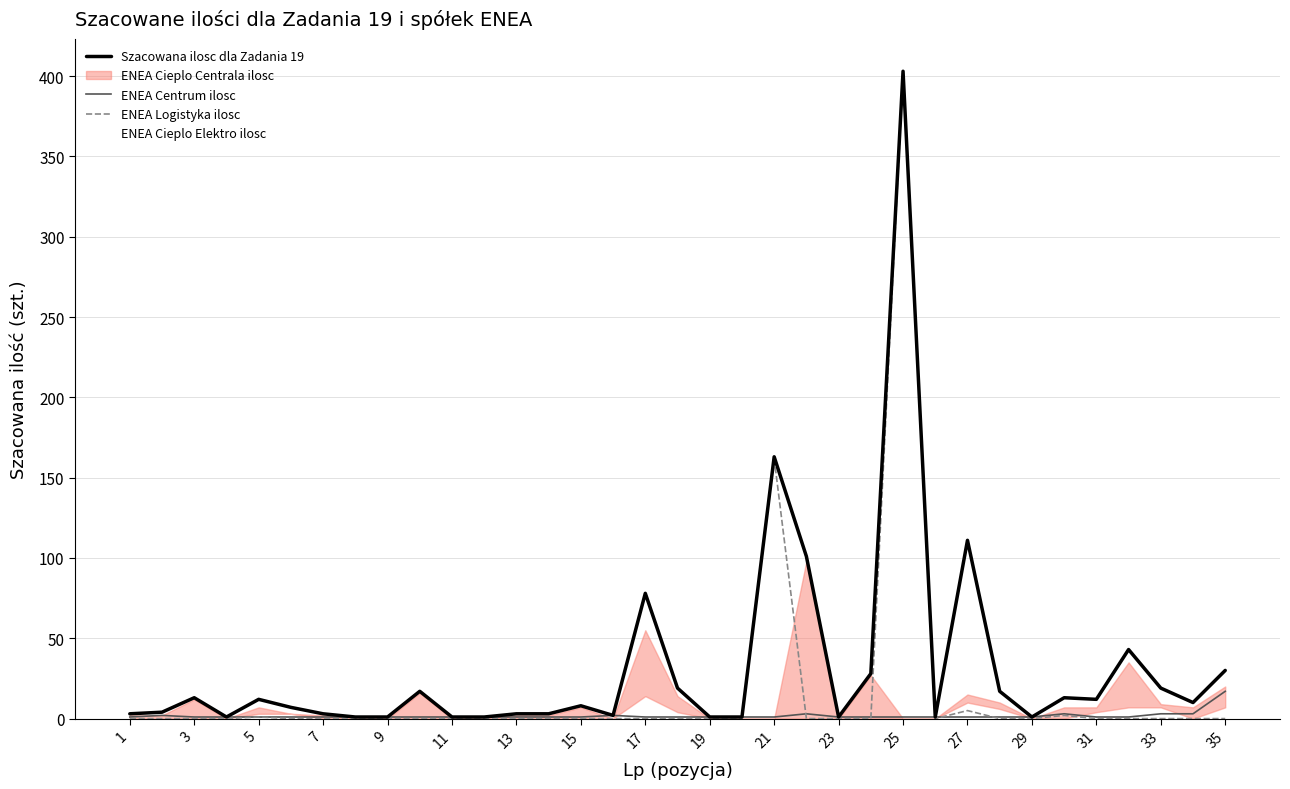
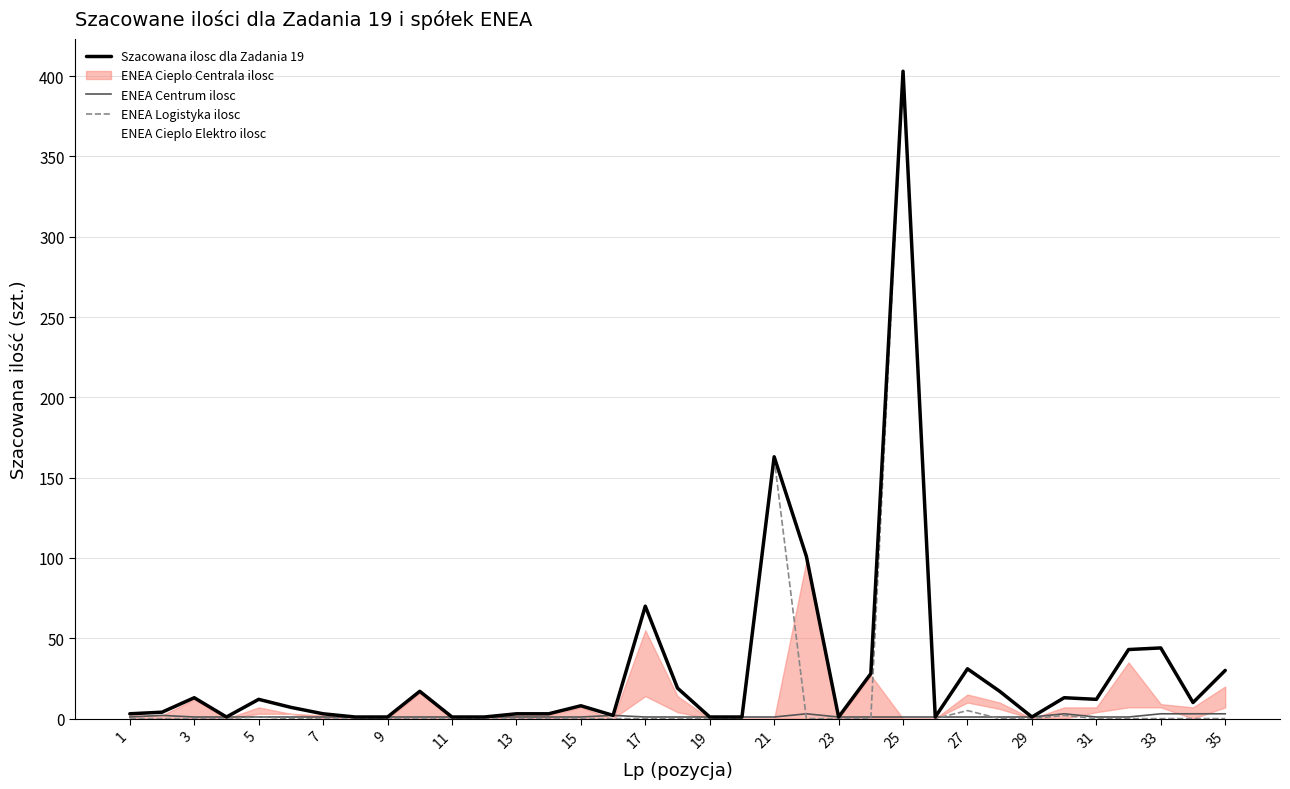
  {
    "Szacowana ilosc dla Zadania 19": {
      "5": 12,
-     "17": 78,
-     "27": 111,
+     "17": 70,
+     "27": 31,
      "31": 12,
-     "33": 19,
+     "33": 44,
      "35": 30
    },
    "ENEA Centrum ilosc": {
      "27": 1,
      "33": 3,
-     "35": 17
+     "35": 3
    },
    "ENEA Logistyka ilosc": {
      "27": 5,
      "33": 0,
      "35": 0
    }
  }
